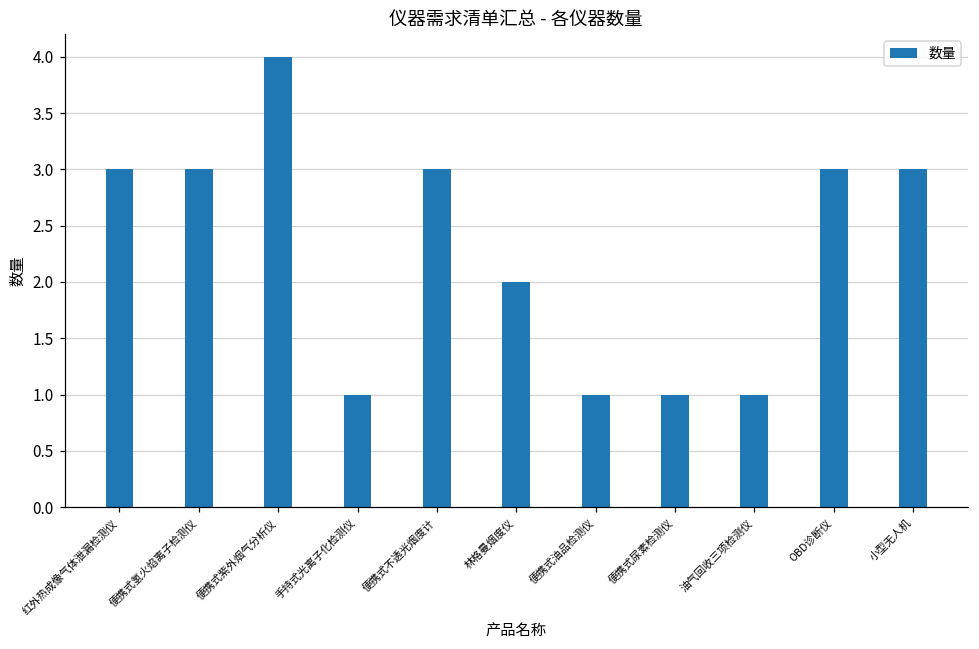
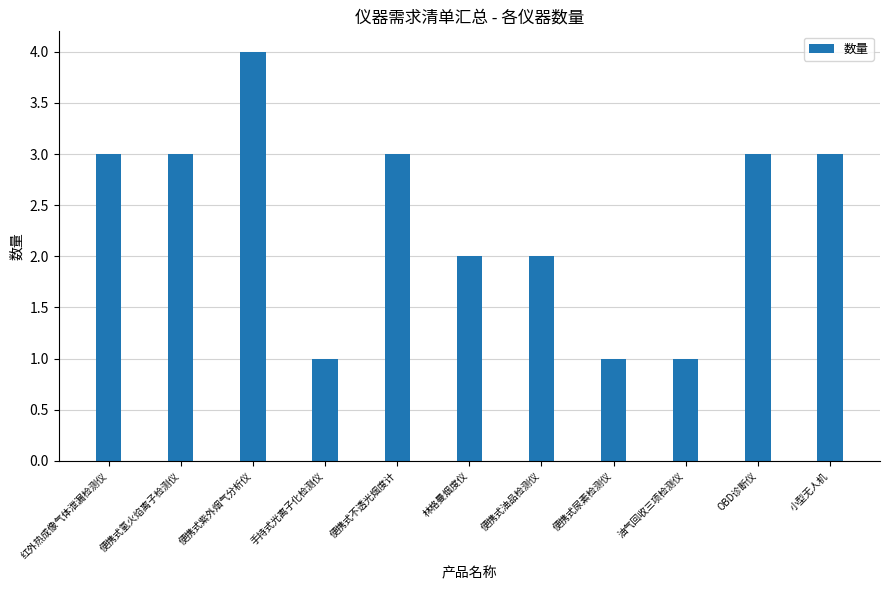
  {
    "红外热成像气体泄漏检测仪": 3,
    "便携式氢火焰离子检测仪": 3,
    "便携式紫外烟气分析仪": 4,
    "手持式光离子化检测仪": 1,
    "便携式不透光烟度计": 3,
    "林格曼烟度仪": 2,
-   "便携式油品检测仪": 1,
+   "便携式油品检测仪": 2,
    "便携式尿素检测仪": 1,
    "油气回收三项检测仪": 1,
    "OBD诊断仪": 3,
    "小型无人机": 3
  }
